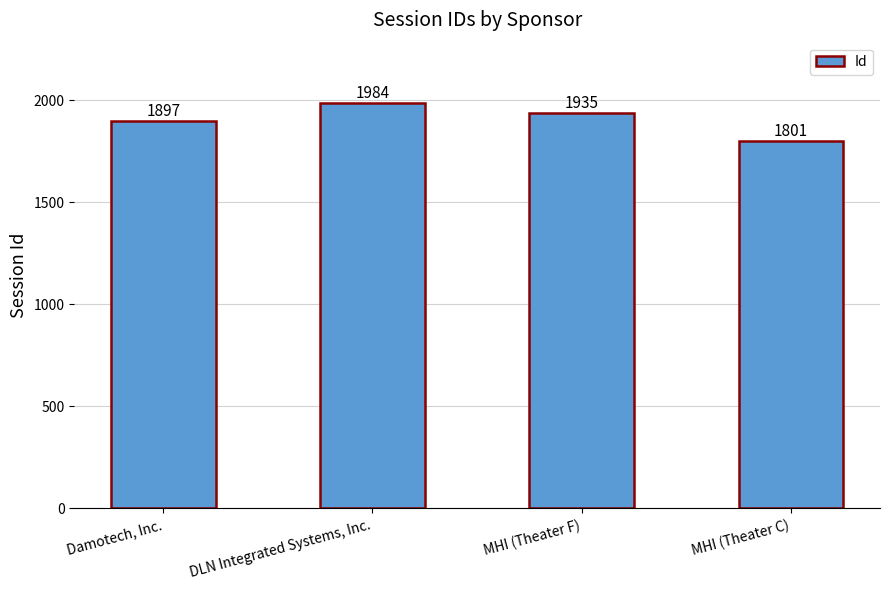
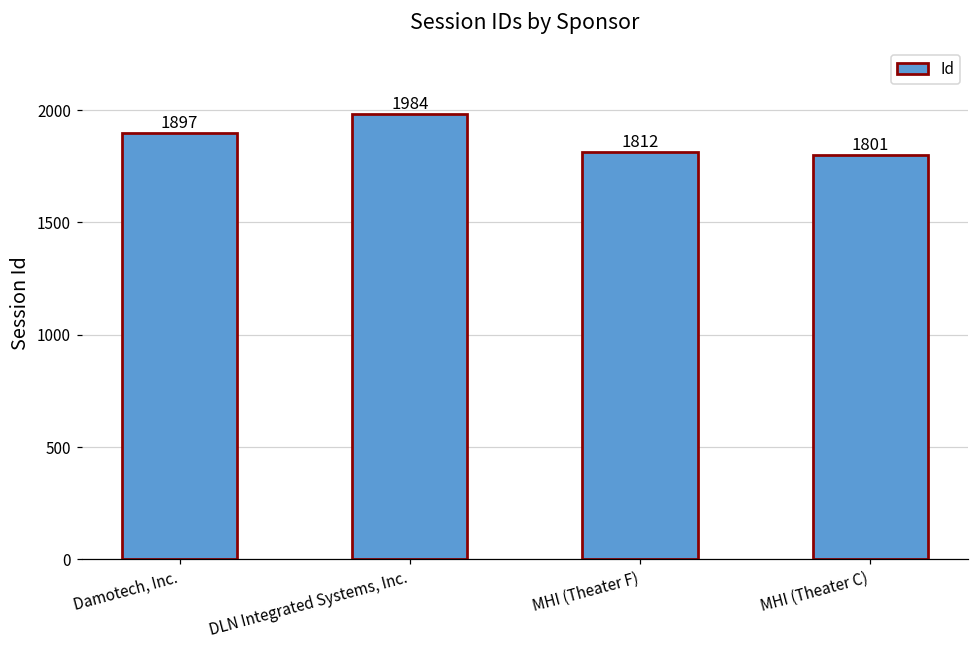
  {
    "Damotech, Inc.": 1897,
    "DLN Integrated Systems, Inc.": 1984,
-   "MHI (Theater F)": 1935,
+   "MHI (Theater F)": 1812,
    "MHI (Theater C)": 1801
  }
